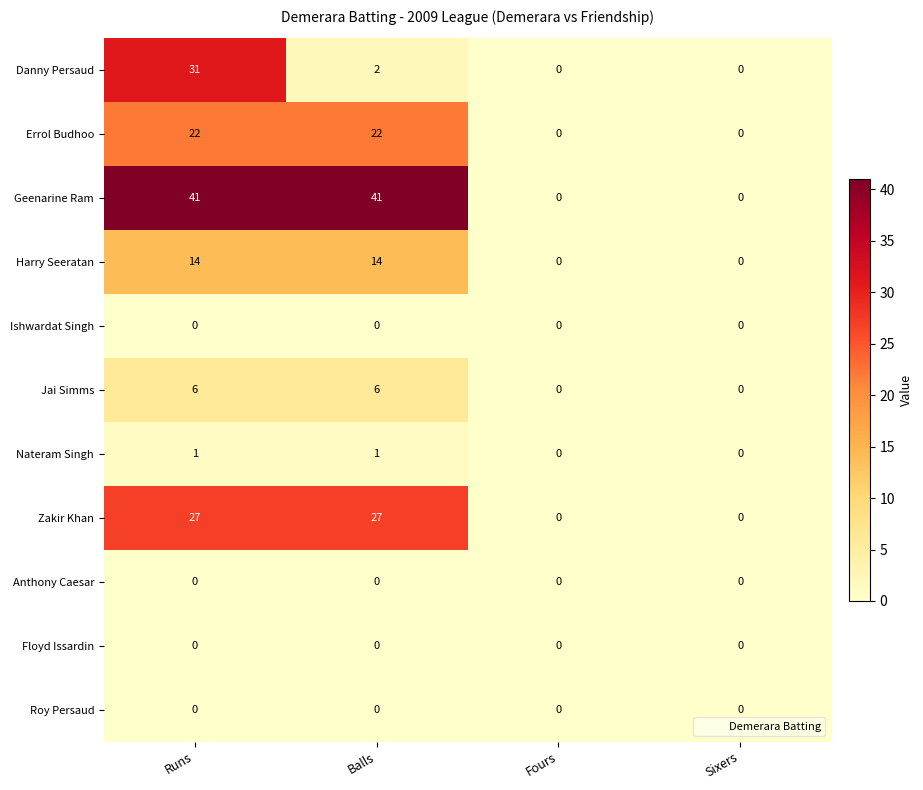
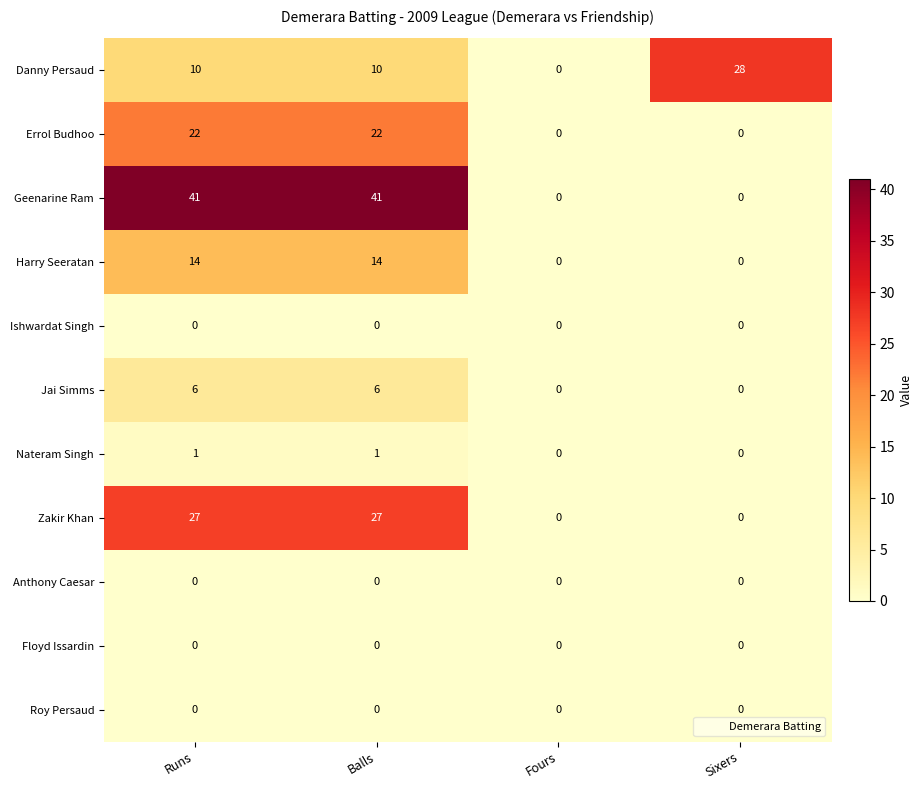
  {
    "Danny Persaud": {
-     "Runs": 31,
-     "Balls": 2,
+     "Runs": 10,
+     "Balls": 10,
      "Fours": 0,
-     "Sixers": 0
+     "Sixers": 28
    },
    "Errol Budhoo": {
      "Runs": 22,
      "Balls": 22,
      "Fours": 0,
      "Sixers": 0
    },
    "Geenarine Ram": {
      "Runs": 41,
      "Balls": 41,
      "Fours": 0,
      "Sixers": 0
    },
    "Harry Seeratan": {
      "Runs": 14,
      "Balls": 14,
      "Fours": 0,
      "Sixers": 0
    },
    "Ishwardat Singh": {
      "Runs": 0,
      "Balls": 0,
      "Fours": 0,
      "Sixers": 0
    },
    "Jai Simms": {
      "Runs": 6,
      "Balls": 6,
      "Fours": 0,
      "Sixers": 0
    },
    "Nateram Singh": {
      "Runs": 1,
      "Balls": 1,
      "Fours": 0,
      "Sixers": 0
    },
    "Zakir Khan": {
      "Runs": 27,
      "Balls": 27,
      "Fours": 0,
      "Sixers": 0
    },
    "Anthony Caesar": {
      "Runs": 0,
      "Balls": 0,
      "Fours": 0,
      "Sixers": 0
    },
    "Floyd Issardin": {
      "Runs": 0,
      "Balls": 0,
      "Fours": 0,
      "Sixers": 0
    },
    "Roy Persaud": {
      "Runs": 0,
      "Balls": 0,
      "Fours": 0,
      "Sixers": 0
    }
  }
